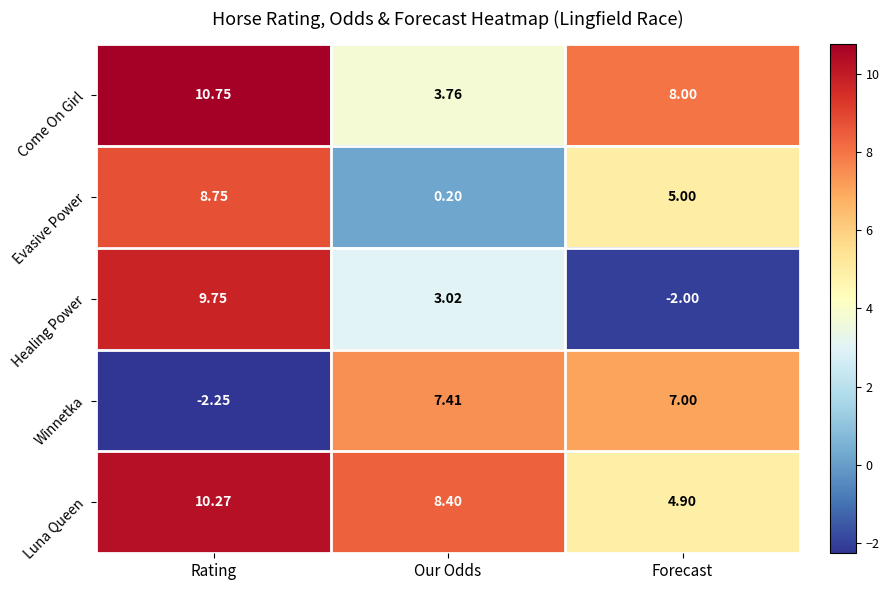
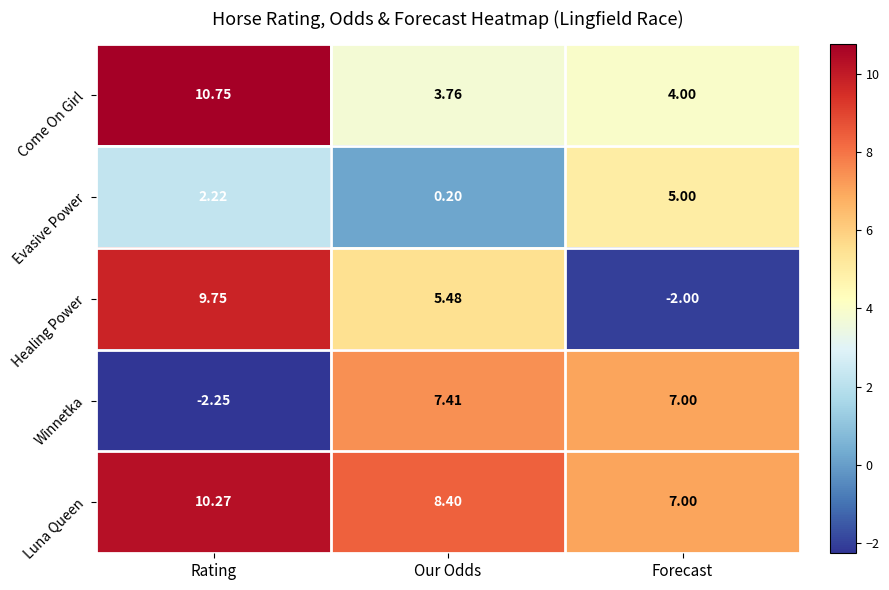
  {
    "Come On Girl": {
      "Rating": 10.75,
      "Our Odds": 3.76,
-     "Forecast": 8.00
+     "Forecast": 4.00
    },
    "Evasive Power": {
-     "Rating": 8.75,
+     "Rating": 2.22,
      "Our Odds": 0.20,
      "Forecast": 5.00
    },
    "Healing Power": {
      "Rating": 9.75,
-     "Our Odds": 3.02,
+     "Our Odds": 5.48,
      "Forecast": -2.00
    },
    "Winnetka": {
      "Rating": -2.25,
      "Our Odds": 7.41,
      "Forecast": 7.00
    },
    "Luna Queen": {
      "Rating": 10.27,
      "Our Odds": 8.40,
-     "Forecast": 4.90
+     "Forecast": 7.00
    }
  }
